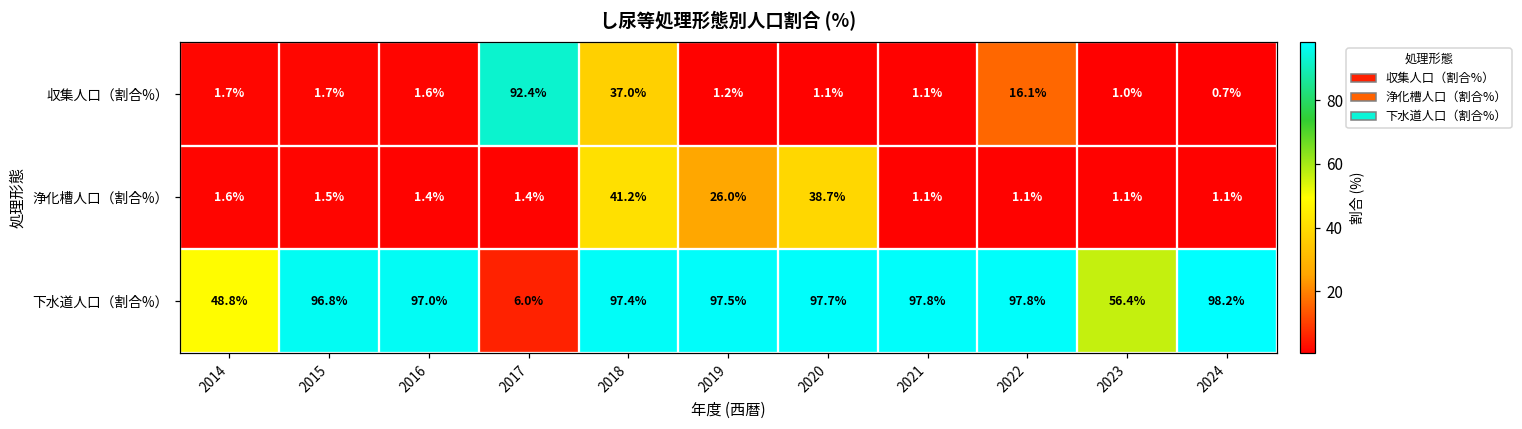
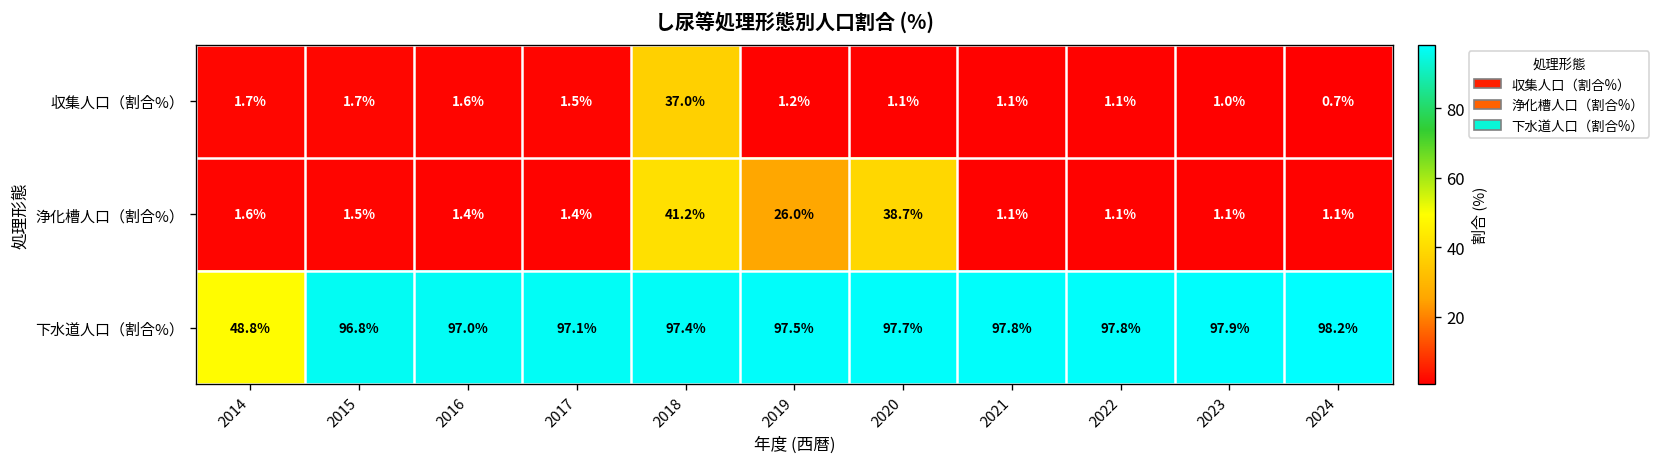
  {
    "収集人口（割合%）": {
      "2014": "1.7%",
      "2015": "1.7%",
      "2016": "1.6%",
-     "2017": "92.4%",
+     "2017": "1.5%",
      "2018": "37.0%",
      "2019": "1.2%",
      "2020": "1.1%",
      "2021": "1.1%",
-     "2022": "16.1%",
+     "2022": "1.1%",
      "2023": "1.0%",
      "2024": "0.7%"
    },
    "浄化槽人口（割合%）": {
      "2014": "1.6%",
      "2015": "1.5%",
      "2016": "1.4%",
      "2017": "1.4%",
      "2018": "41.2%",
      "2019": "26.0%",
      "2020": "38.7%",
      "2021": "1.1%",
      "2022": "1.1%",
      "2023": "1.1%",
      "2024": "1.1%"
    },
    "下水道人口（割合%）": {
      "2014": "48.8%",
      "2015": "96.8%",
      "2016": "97.0%",
-     "2017": "6.0%",
+     "2017": "97.1%",
      "2018": "97.4%",
      "2019": "97.5%",
      "2020": "97.7%",
      "2021": "97.8%",
      "2022": "97.8%",
-     "2023": "56.4%",
+     "2023": "97.9%",
      "2024": "98.2%"
    }
  }
